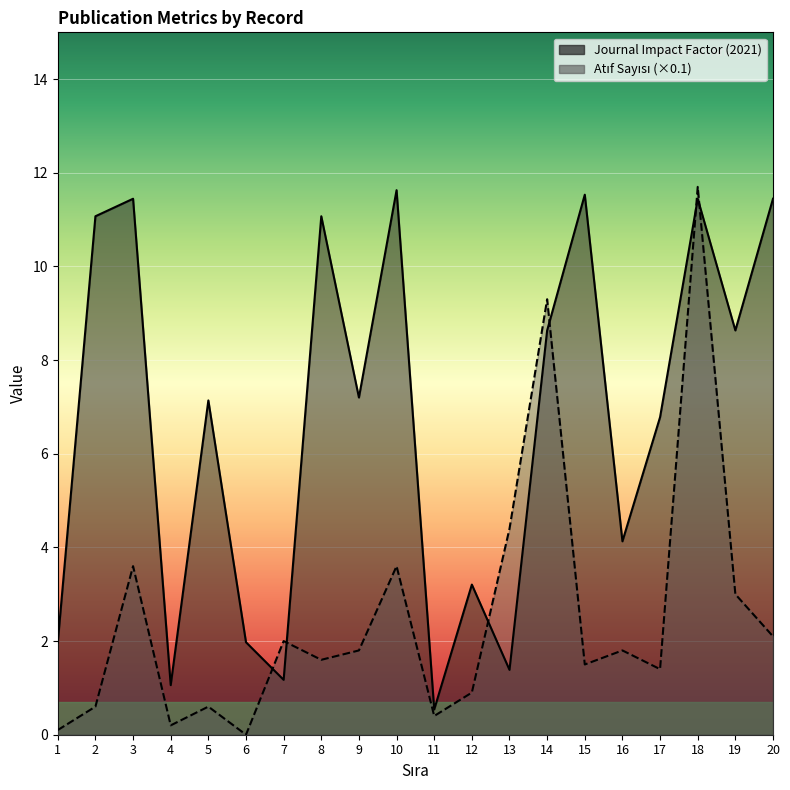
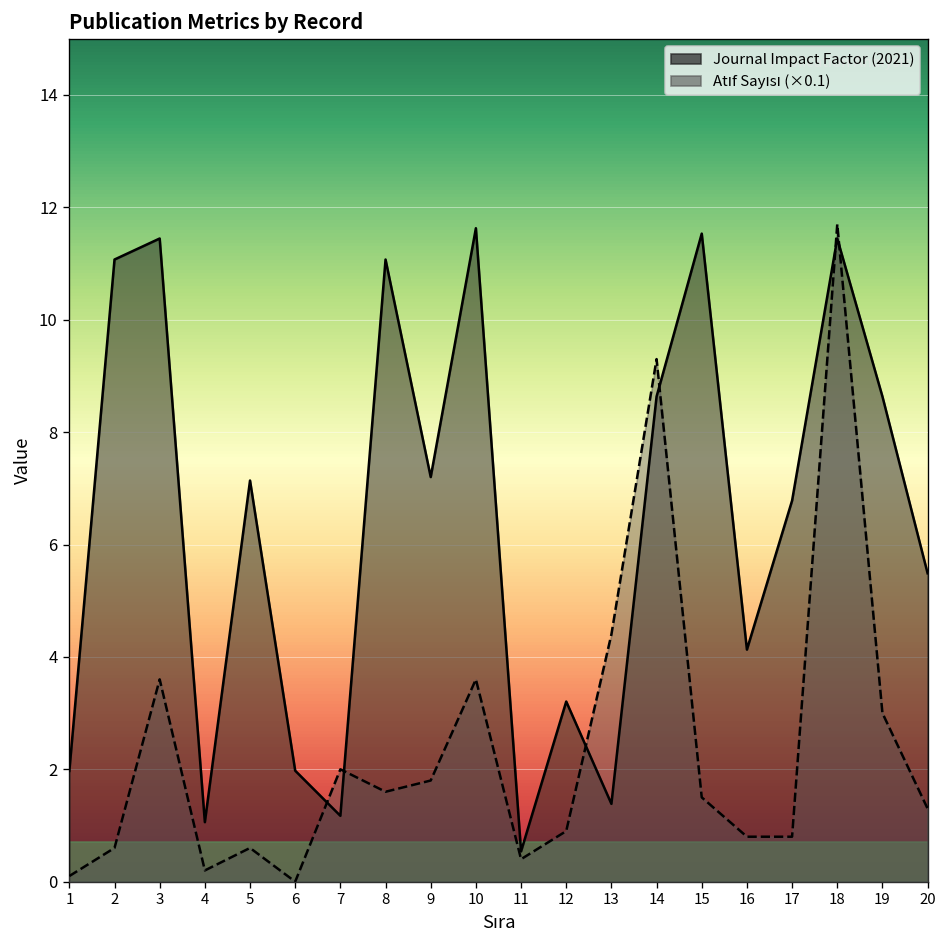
  {
    "Journal Impact Factor (2021)": {
      "1": 2.0,
      "2": 11.1,
      "3": 11.4,
      "4": 1.1,
      "5": 7.1,
      "6": 2.0,
      "7": 1.2,
      "8": 11.1,
      "9": 7.2,
      "10": 11.6,
      "12": 3.2,
      "13": 1.4,
      "14": 8.6,
      "15": 11.5,
      "16": 4.1,
      "17": 6.8,
      "18": 11.4,
      "19": 8.6,
-     "20": 11.4
+     "20": 5.5
    },
    "Atıf Sayısı (×0.1)": {
      "3": 3.6,
      "7": 2.0,
      "8": 1.6,
      "9": 1.8,
      "10": 3.6,
      "12": 0.9,
      "13": 4.4,
      "14": 9.3,
      "15": 1.5,
-     "16": 1.8,
-     "17": 1.4,
+     "16": 0.8,
+     "17": 0.8,
      "18": 11.7,
      "19": 3.0,
-     "20": 2.1
+     "20": 1.3
    }
  }
